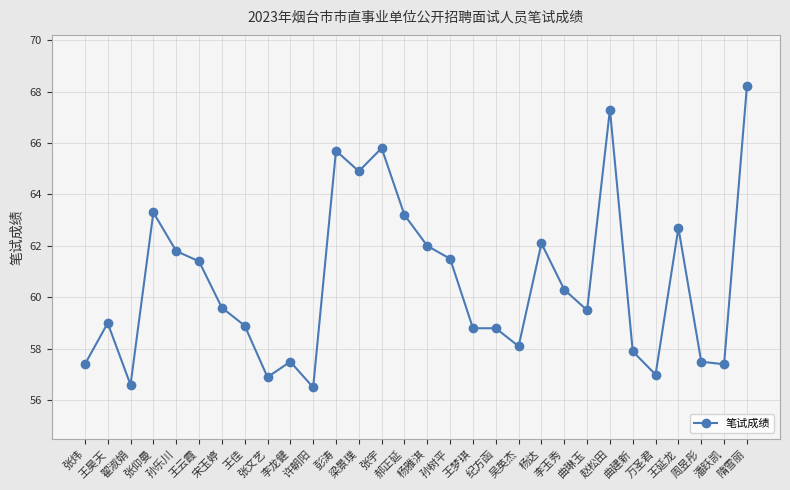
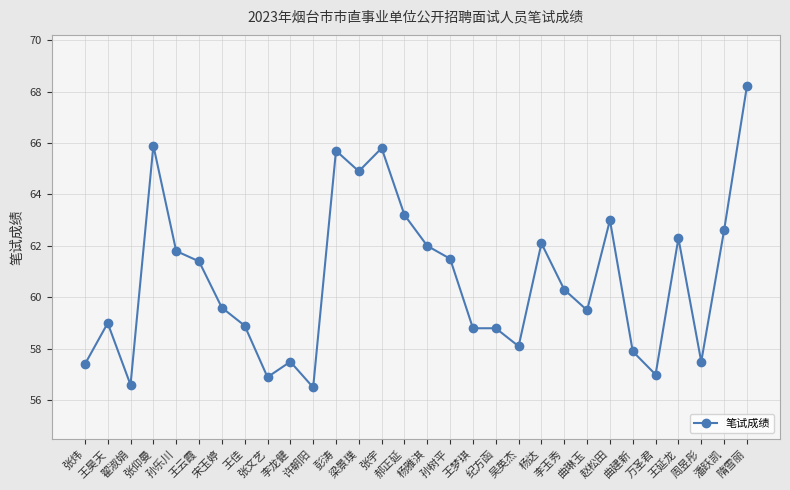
  {
    "张炜": 57.4,
    "王昊天": 59.0,
    "翟淑娟": 56.6,
-   "张仰曼": 63.3,
+   "张仰曼": 65.9,
    "孙乐川": 61.8,
    "王云霞": 61.4,
    "宋玉婷": 59.6,
    "王佳": 58.9,
    "张文艺": 56.9,
    "李龙健": 57.5,
    "许朝阳": 56.5,
    "彭涛": 65.7,
    "梁景璞": 64.9,
    "张宇": 65.8,
    "郝正延": 63.2,
    "杨雅淇": 62.0,
    "孙树平": 61.5,
    "王梦琪": 58.8,
    "纪方函": 58.8,
    "吴英杰": 58.1,
    "杨达": 62.1,
    "李玉秀": 60.3,
    "曲琳玉": 59.5,
-   "赵松田": 67.3,
+   "赵松田": 63.0,
    "曲建新": 57.9,
    "万圣君": 57.0,
-   "王延龙": 62.7,
+   "王延龙": 62.3,
    "周昱彤": 57.5,
-   "潘跃凯": 57.4,
+   "潘跃凯": 62.6,
    "隋雪丽": 68.2
  }
